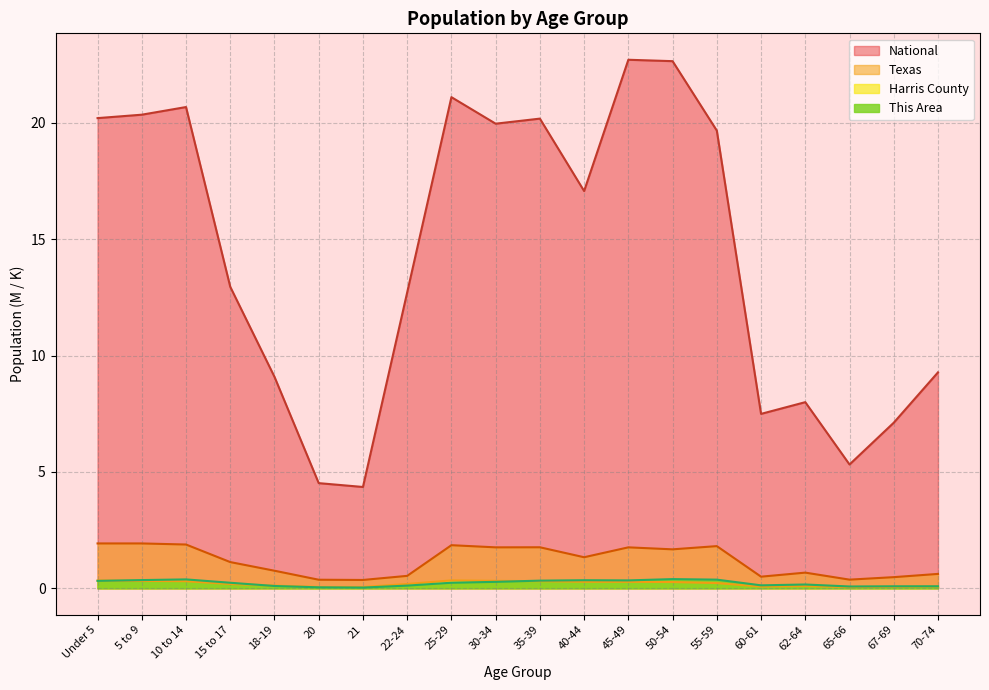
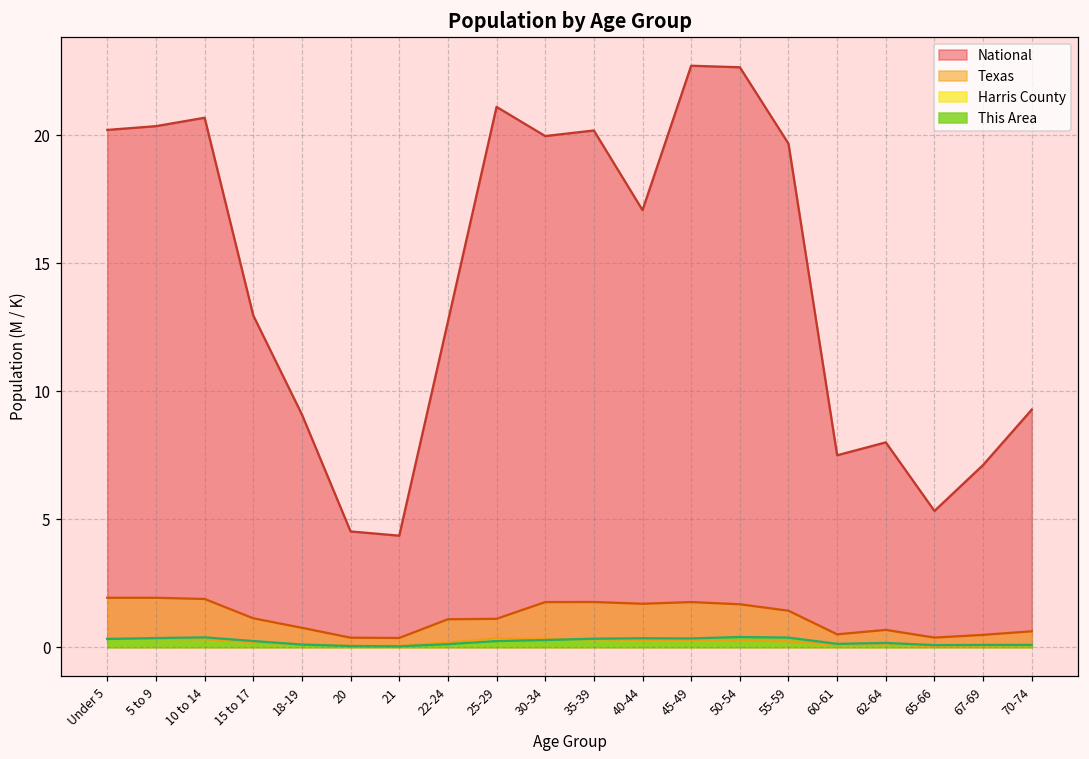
  {
    "National": {
      "Under 5": 20.2,
      "5 to 9": 20.3,
      "10 to 14": 20.7,
      "15 to 17": 13.0,
      "18-19": 9.1,
      "20": 4.5,
      "21": 4.4,
      "22-24": 12.7,
      "25-29": 21.1,
      "30-34": 20.0,
      "35-39": 20.2,
      "40-44": 17.1,
      "45-49": 22.7,
      "50-54": 22.6,
      "55-59": 19.7,
      "60-61": 7.5,
      "62-64": 8.0,
      "65-66": 5.3,
      "67-69": 7.1,
      "70-74": 9.3
    },
    "Texas": {
      "Under 5": 1.9,
      "5 to 9": 1.9,
      "10 to 14": 1.9,
      "15 to 17": 1.1,
      "18-19": 0.8,
      "20": 0.4,
      "21": 0.4,
-     "22-24": 0.5,
-     "25-29": 1.9,
+     "22-24": 1.1,
+     "25-29": 1.1,
      "30-34": 1.8,
      "35-39": 1.8,
-     "40-44": 1.3,
+     "40-44": 1.7,
      "45-49": 1.8,
      "50-54": 1.7,
-     "55-59": 1.8,
+     "55-59": 1.4,
      "60-61": 0.5,
      "62-64": 0.7,
      "65-66": 0.4,
      "67-69": 0.5,
      "70-74": 0.6
    },
    "Harris County": {
      "50-54": 0.3,
      "55-59": 0.2
    },
    "This Area": {
      "50-54": 0.4,
      "55-59": 0.4
    }
  }
